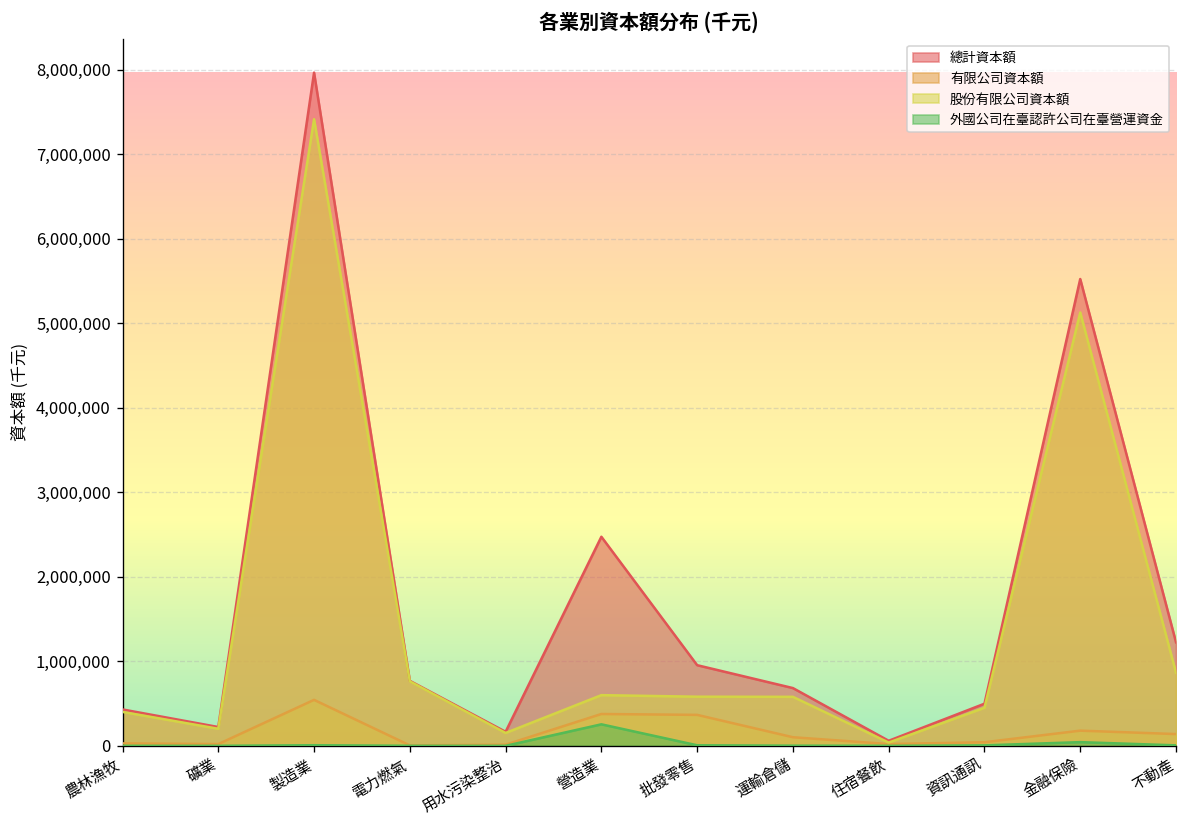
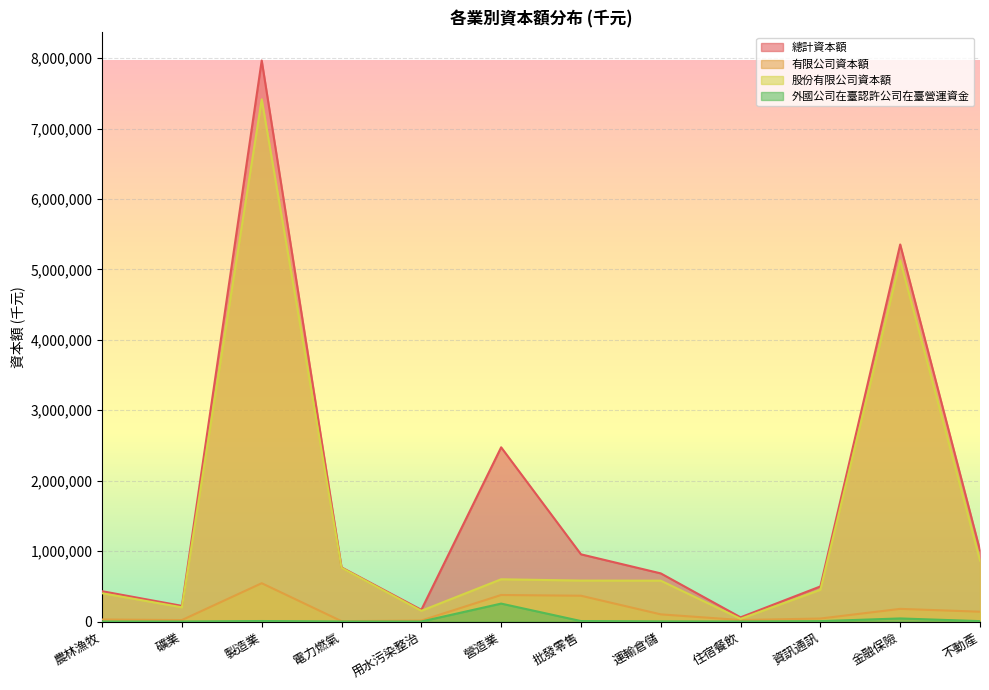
  {
    "總計資本額": {
      "製造業": "8,000,000",
      "營造業": "2,500,000",
      "批發零售": "1,000,000",
      "運輸倉儲": "700,000",
      "資訊通訊": "500,000",
-     "金融保險": "5,500,000",
-     "不動產": "1,200,000"
+     "金融保險": "5,400,000",
+     "不動產": "1,000,000"
    },
    "外國公司在臺認許公司在臺營運資金": {
      "製造業": "0",
      "營造業": "300,000",
      "批發零售": "0",
      "運輸倉儲": "0",
      "資訊通訊": "0",
      "金融保險": "0",
      "不動產": "0"
    }
  }
